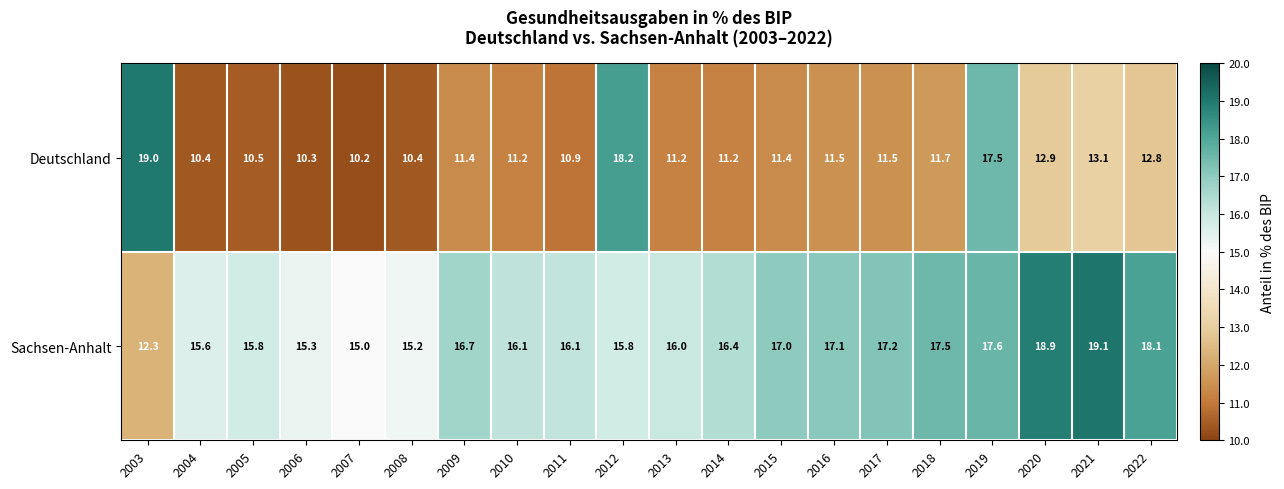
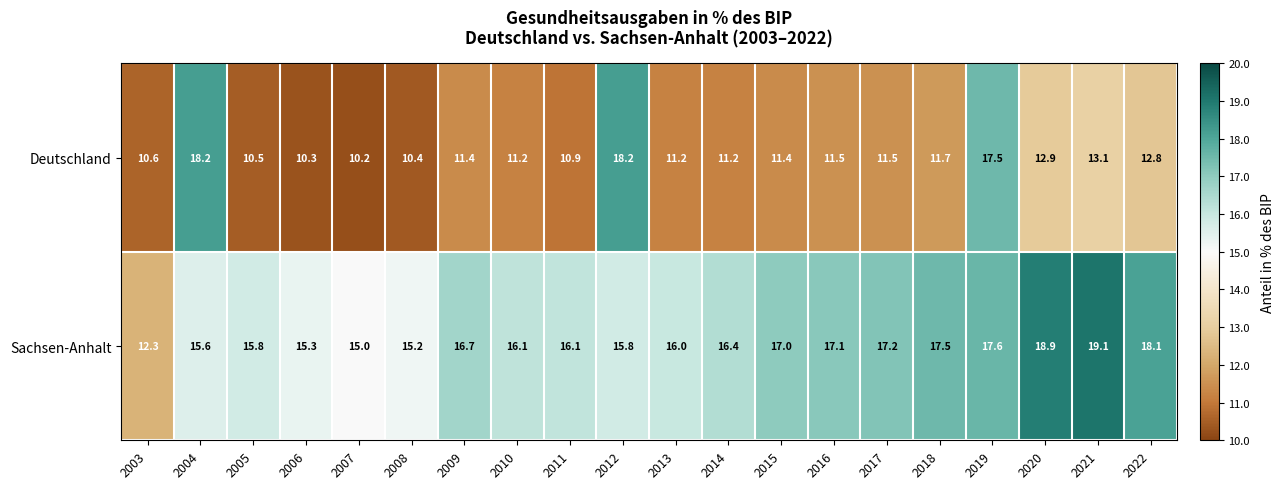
  {
    "Deutschland": {
-     "2003": 19.0,
-     "2004": 10.4,
+     "2003": 10.6,
+     "2004": 18.2,
      "2005": 10.5,
      "2006": 10.3,
      "2007": 10.2,
      "2008": 10.4,
      "2009": 11.4,
      "2010": 11.2,
      "2011": 10.9,
      "2012": 18.2,
      "2013": 11.2,
      "2014": 11.2,
      "2015": 11.4,
      "2016": 11.5,
      "2017": 11.5,
      "2018": 11.7,
      "2019": 17.5,
      "2020": 12.9,
      "2021": 13.1,
      "2022": 12.8
    },
    "Sachsen-Anhalt": {
      "2003": 12.3,
      "2004": 15.6,
      "2005": 15.8,
      "2006": 15.3,
      "2007": 15.0,
      "2008": 15.2,
      "2009": 16.7,
      "2010": 16.1,
      "2011": 16.1,
      "2012": 15.8,
      "2013": 16.0,
      "2014": 16.4,
      "2015": 17.0,
      "2016": 17.1,
      "2017": 17.2,
      "2018": 17.5,
      "2019": 17.6,
      "2020": 18.9,
      "2021": 19.1,
      "2022": 18.1
    }
  }
